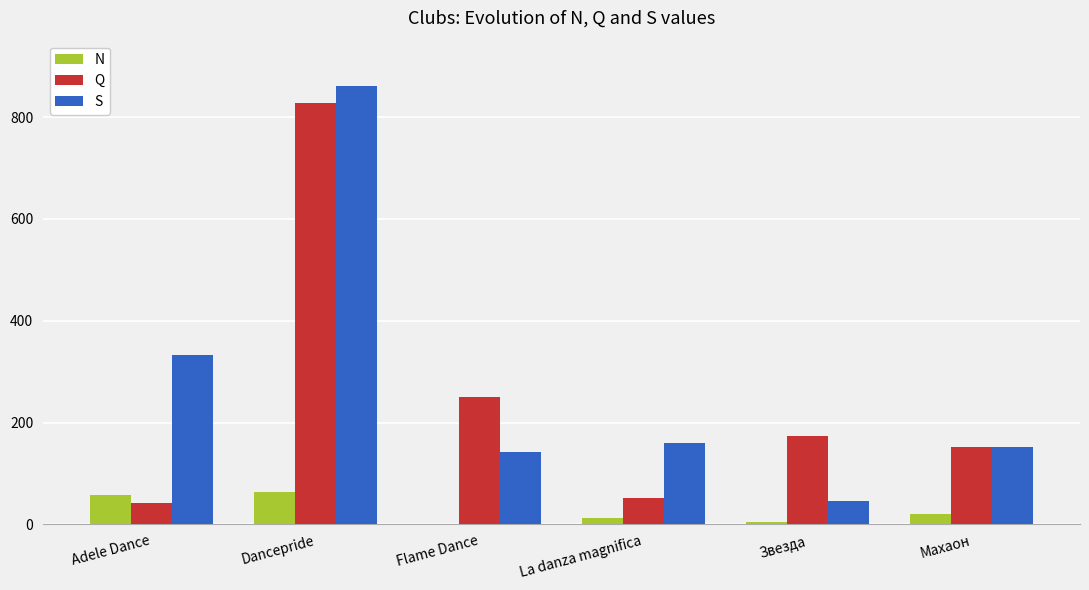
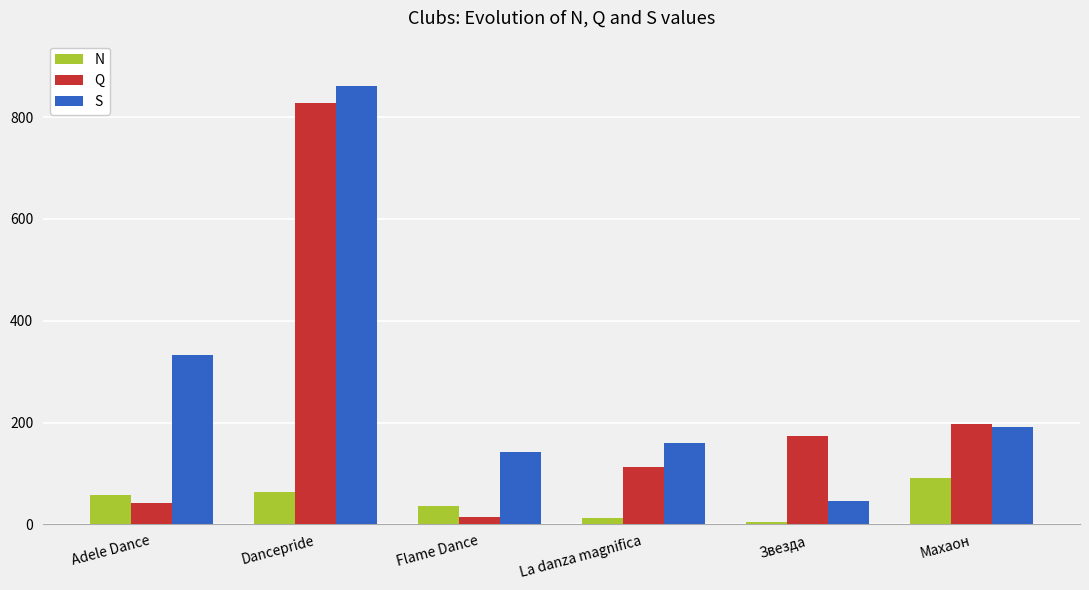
  {
    "N": {
      "Adele Dance": 60,
      "Dancepride": 60,
-     "Flame Dance": 0,
+     "Flame Dance": 40,
      "La danza magnifica": 10,
-     "Махаон": 20
+     "Махаон": 90
    },
    "Q": {
      "Adele Dance": 40,
      "Dancepride": 830,
-     "Flame Dance": 250,
-     "La danza magnifica": 50,
+     "Flame Dance": 10,
+     "La danza magnifica": 110,
      "Звезда": 170,
-     "Махаон": 150
+     "Махаон": 200
    },
    "S": {
      "Adele Dance": 330,
      "Dancepride": 860,
      "Flame Dance": 140,
      "La danza magnifica": 160,
      "Звезда": 50,
-     "Махаон": 150
+     "Махаон": 190
    }
  }
